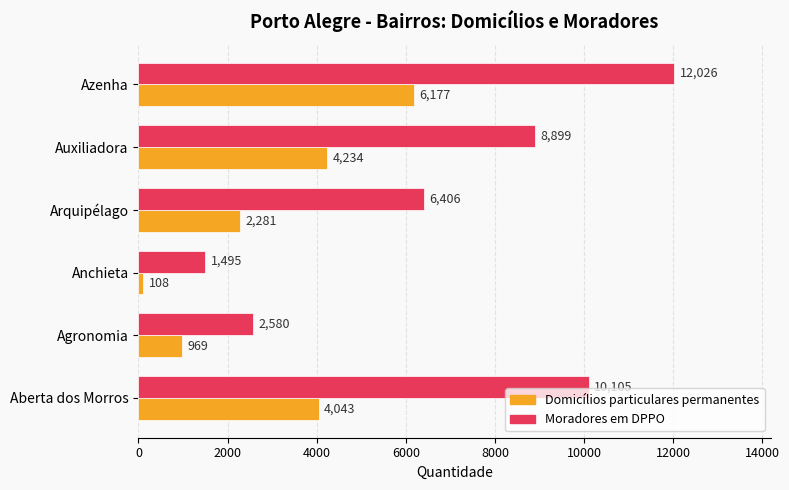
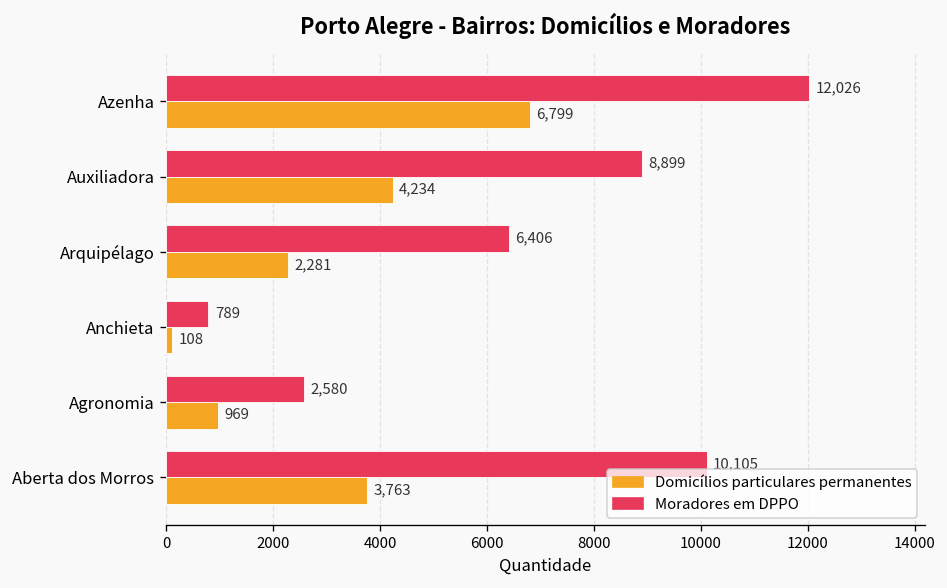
  {
    "Domicílios particulares permanentes": {
-     "Azenha": "6,177",
+     "Azenha": "6,799",
      "Auxiliadora": "4,234",
      "Arquipélago": "2,281",
      "Anchieta": "108",
      "Agronomia": "969",
-     "Aberta dos Morros": "4,043"
+     "Aberta dos Morros": "3,763"
    },
    "Moradores em DPPO": {
      "Azenha": "12,026",
      "Auxiliadora": "8,899",
      "Arquipélago": "6,406",
-     "Anchieta": "1,495",
+     "Anchieta": "789",
      "Agronomia": "2,580"
    }
  }
